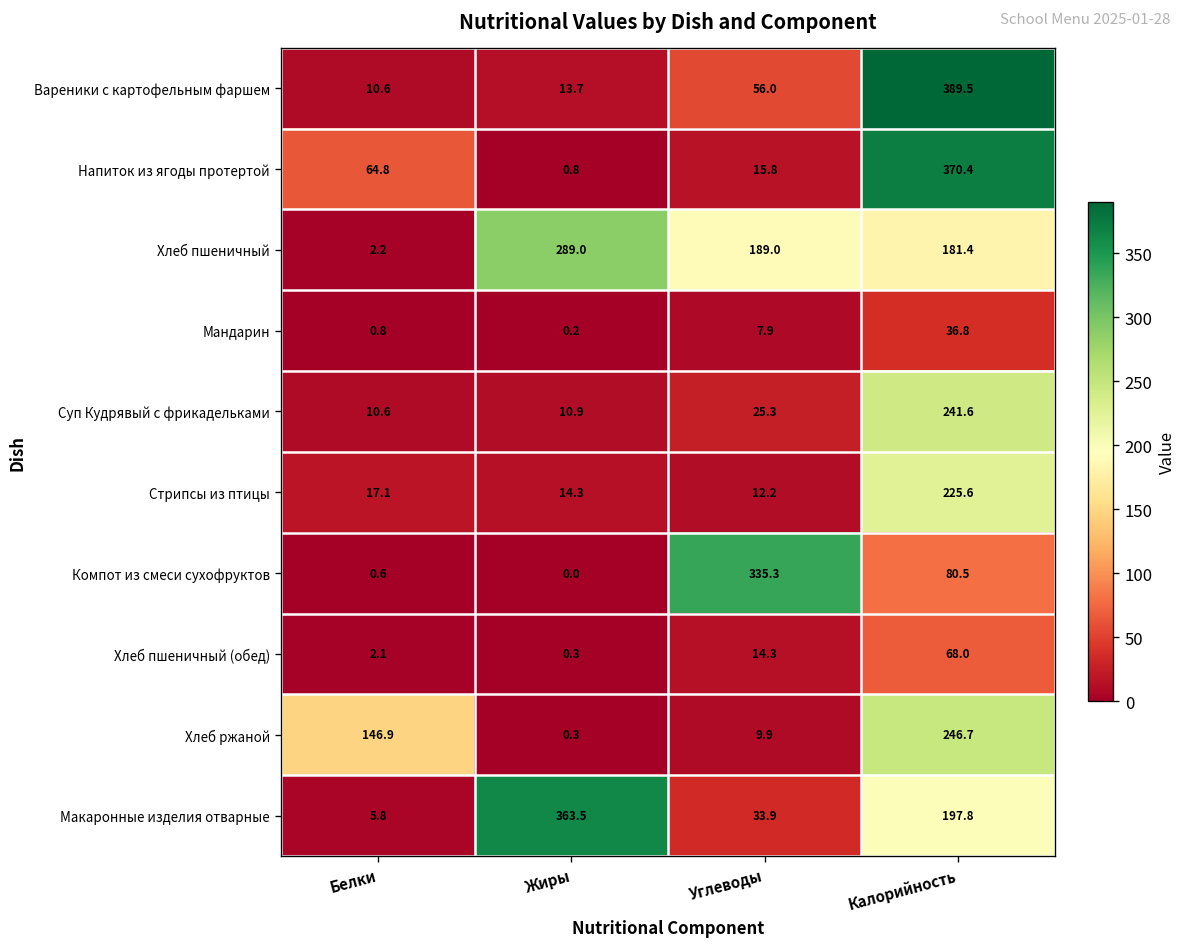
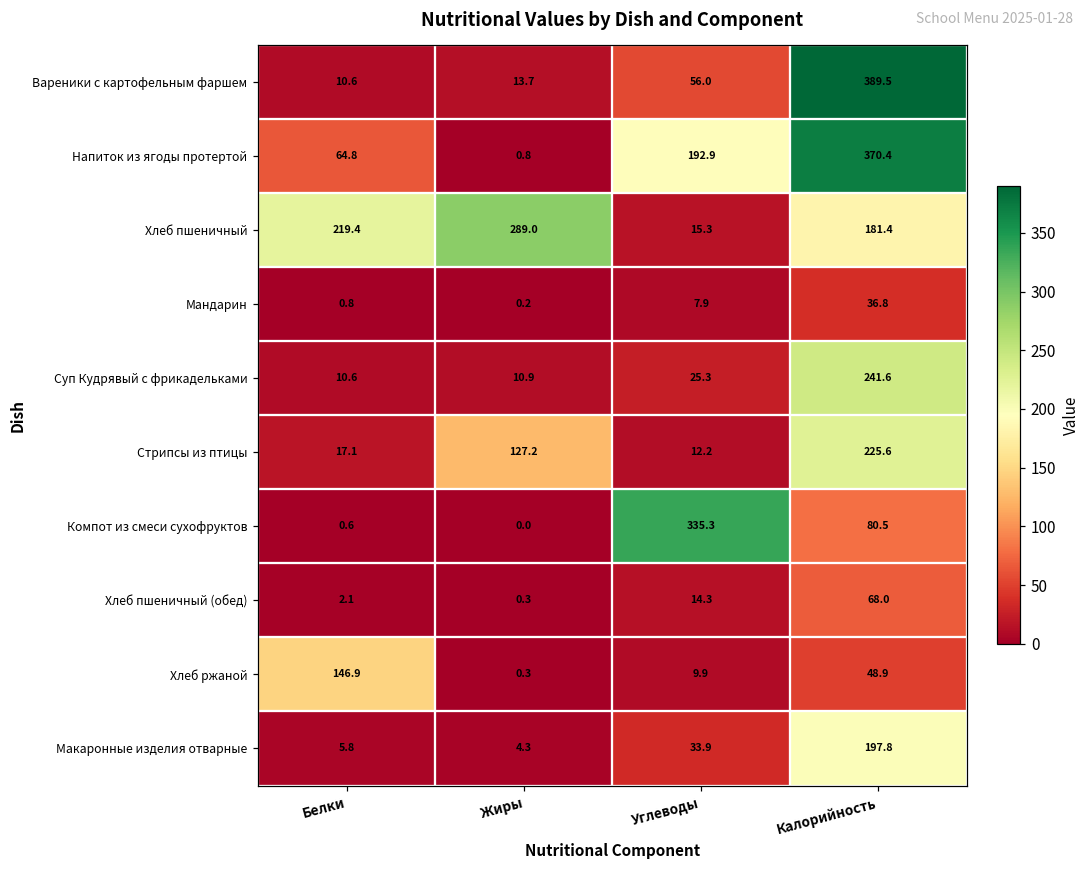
  {
    "Вареники с картофельным фаршем": {
      "Белки": 10.6,
      "Жиры": 13.7,
      "Углеводы": 56.0,
      "Калорийность": 389.5
    },
    "Напиток из ягоды протертой": {
      "Белки": 64.8,
      "Жиры": 0.8,
-     "Углеводы": 15.8,
+     "Углеводы": 192.9,
      "Калорийность": 370.4
    },
    "Хлеб пшеничный": {
-     "Белки": 2.2,
+     "Белки": 219.4,
      "Жиры": 289.0,
-     "Углеводы": 189.0,
+     "Углеводы": 15.3,
      "Калорийность": 181.4
    },
    "Мандарин": {
      "Белки": 0.8,
      "Жиры": 0.2,
      "Углеводы": 7.9,
      "Калорийность": 36.8
    },
    "Суп Кудрявый с фрикадельками": {
      "Белки": 10.6,
      "Жиры": 10.9,
      "Углеводы": 25.3,
      "Калорийность": 241.6
    },
    "Стрипсы из птицы": {
      "Белки": 17.1,
-     "Жиры": 14.3,
+     "Жиры": 127.2,
      "Углеводы": 12.2,
      "Калорийность": 225.6
    },
    "Компот из смеси сухофруктов": {
      "Белки": 0.6,
      "Жиры": 0.0,
      "Углеводы": 335.3,
      "Калорийность": 80.5
    },
    "Хлеб пшеничный (обед)": {
      "Белки": 2.1,
      "Жиры": 0.3,
      "Углеводы": 14.3,
      "Калорийность": 68.0
    },
    "Хлеб ржаной": {
      "Белки": 146.9,
      "Жиры": 0.3,
      "Углеводы": 9.9,
-     "Калорийность": 246.7
+     "Калорийность": 48.9
    },
    "Макаронные изделия отварные": {
      "Белки": 5.8,
-     "Жиры": 363.5,
+     "Жиры": 4.3,
      "Углеводы": 33.9,
      "Калорийность": 197.8
    }
  }
